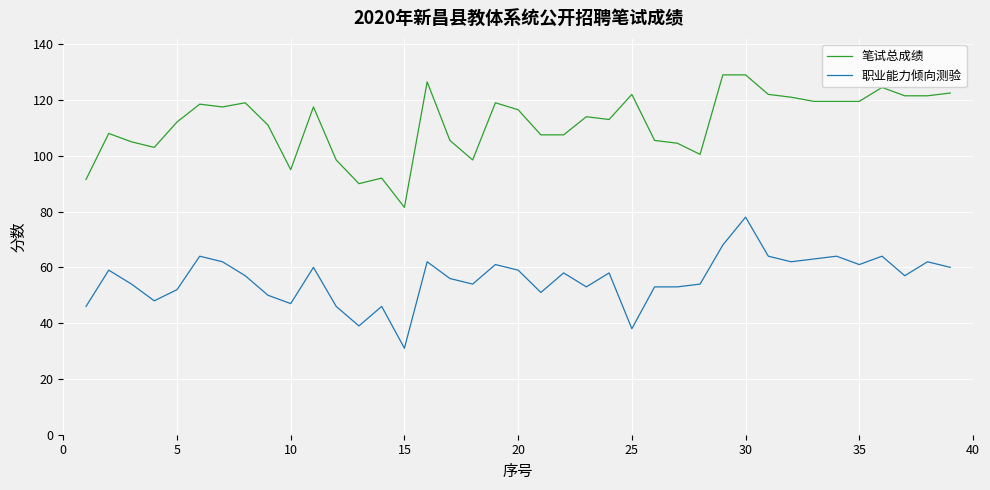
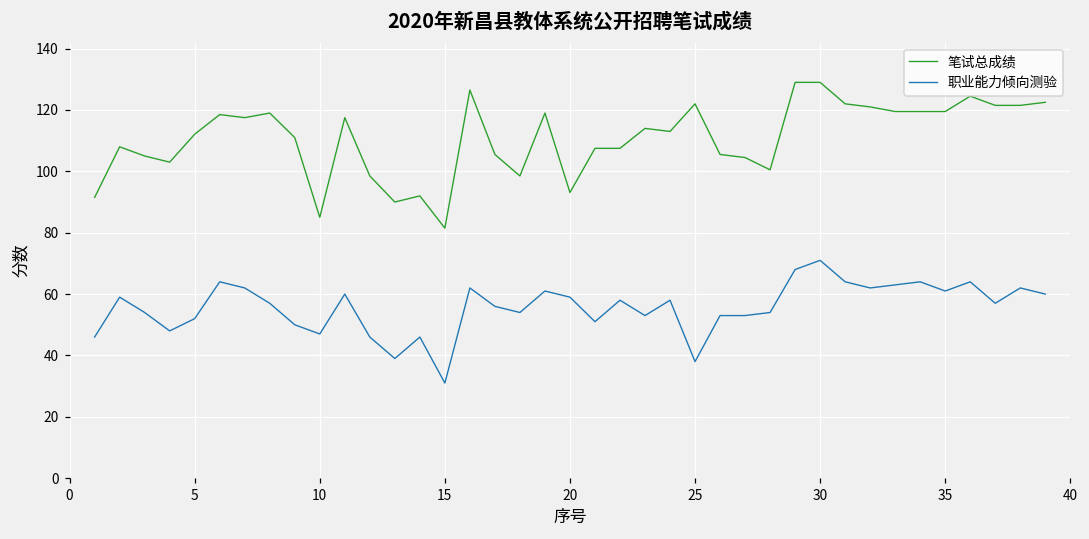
  {
    "笔试总成绩": {
      "5": 112,
-     "10": 95,
+     "10": 85,
      "15": 82,
-     "20": 117,
+     "20": 93,
      "25": 122,
      "30": 129,
      "35": 120
    },
    "职业能力倾向测验": {
      "5": 52,
      "10": 47,
      "15": 31,
      "20": 59,
      "25": 38,
-     "30": 78,
+     "30": 71,
      "35": 61
    }
  }
